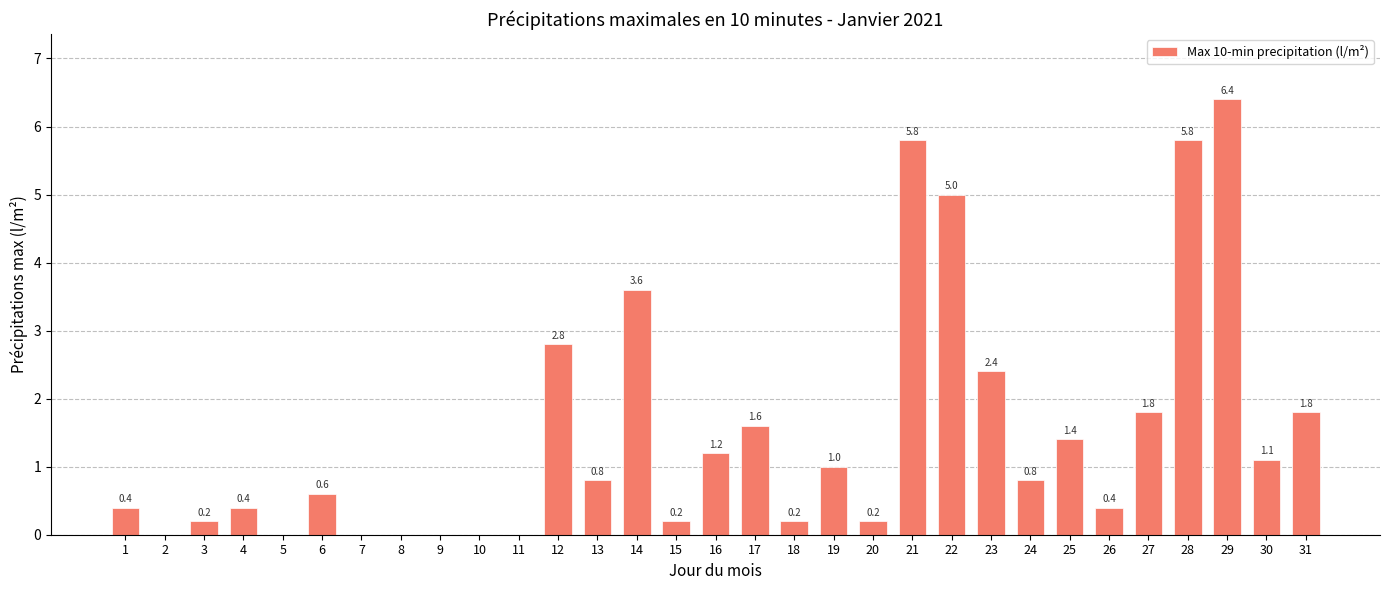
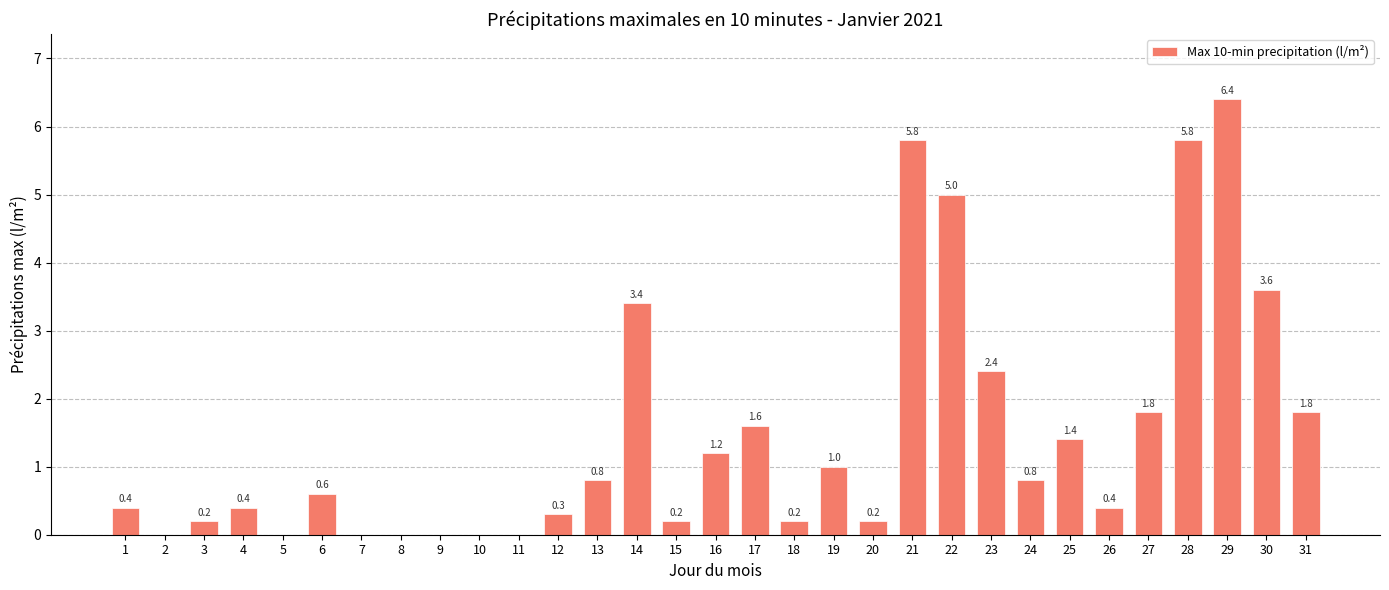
  {
    "1": 0.4,
    "3": 0.2,
    "4": 0.4,
    "6": 0.6,
-   "12": 2.8,
+   "12": 0.3,
    "13": 0.8,
-   "14": 3.6,
+   "14": 3.4,
    "15": 0.2,
    "16": 1.2,
    "17": 1.6,
    "18": 0.2,
    "19": 1.0,
    "20": 0.2,
    "21": 5.8,
    "22": 5.0,
    "23": 2.4,
    "24": 0.8,
    "25": 1.4,
    "26": 0.4,
    "27": 1.8,
    "28": 5.8,
    "29": 6.4,
-   "30": 1.1,
+   "30": 3.6,
    "31": 1.8
  }
